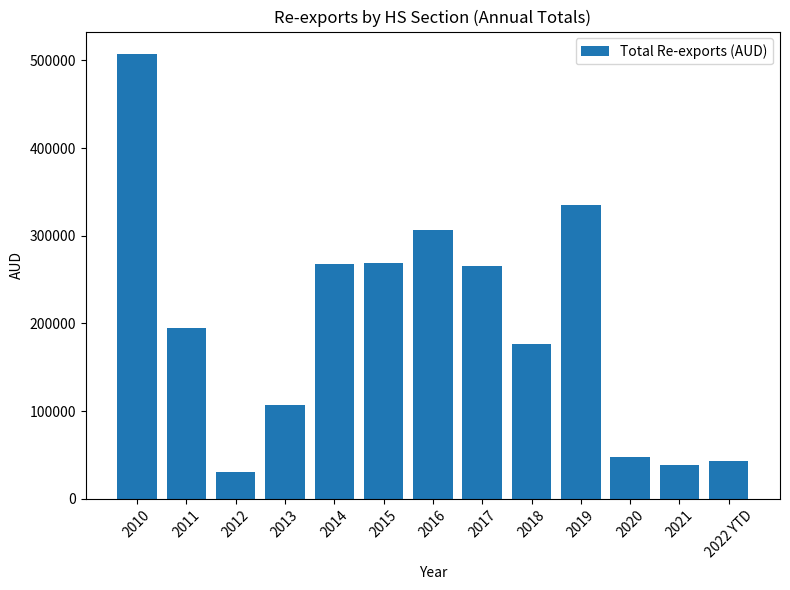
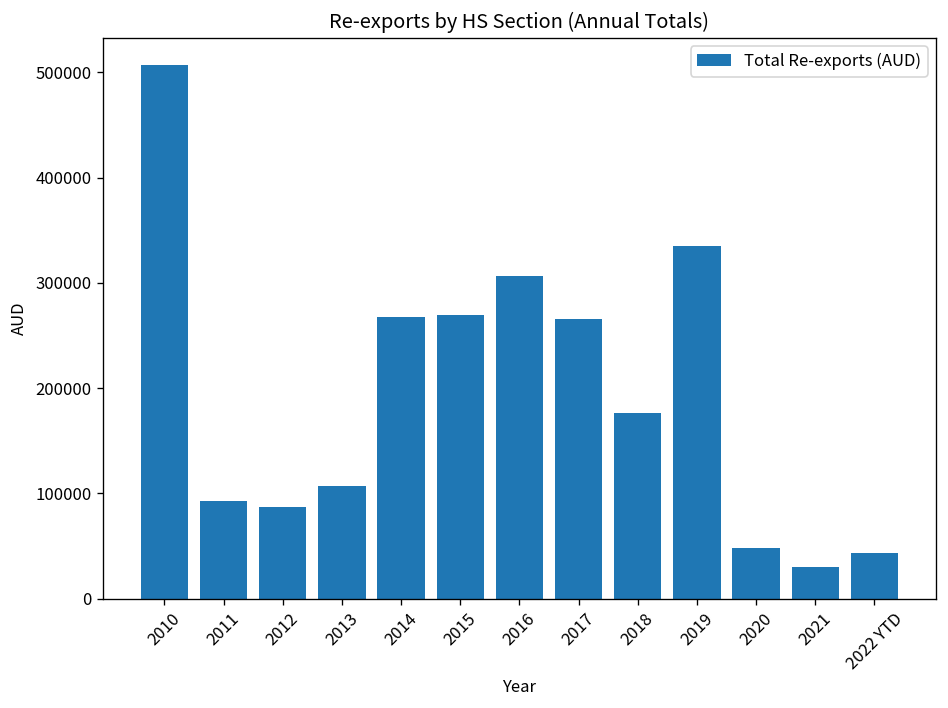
  {
    "2010": 510000,
-   "2011": 200000,
-   "2012": 30000,
+   "2011": 90000,
+   "2012": 90000,
    "2013": 110000,
    "2014": 270000,
    "2015": 270000,
    "2016": 310000,
    "2017": 270000,
    "2018": 180000,
    "2019": 340000,
    "2020": 50000,
-   "2021": 40000,
+   "2021": 30000,
    "2022 YTD": 40000
  }
